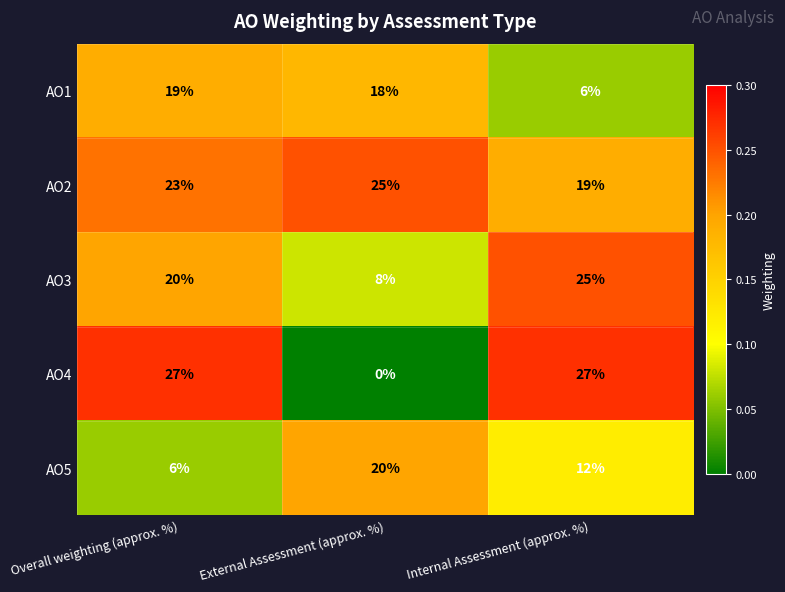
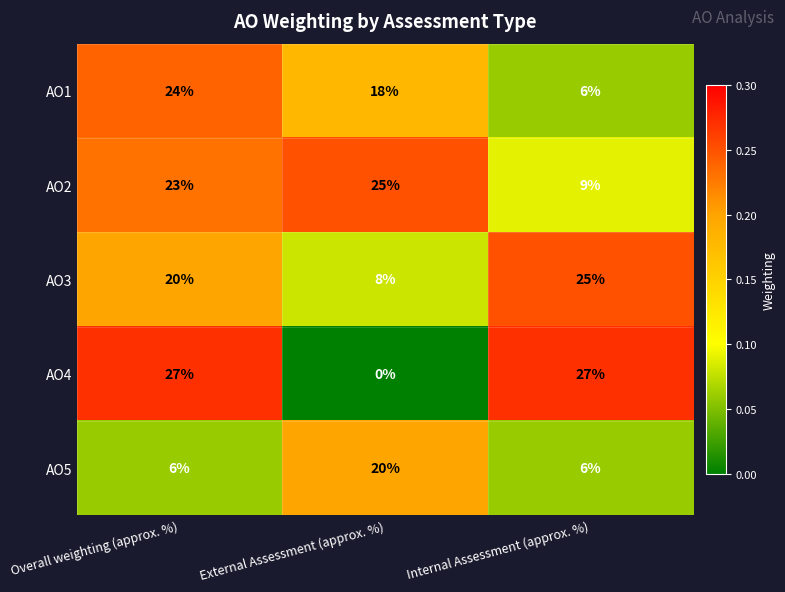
  {
    "AO1": {
-     "Overall weighting (approx. %)": "19%",
+     "Overall weighting (approx. %)": "24%",
      "External Assessment (approx. %)": "18%",
      "Internal Assessment (approx. %)": "6%"
    },
    "AO2": {
      "Overall weighting (approx. %)": "23%",
      "External Assessment (approx. %)": "25%",
-     "Internal Assessment (approx. %)": "19%"
+     "Internal Assessment (approx. %)": "9%"
    },
    "AO3": {
      "Overall weighting (approx. %)": "20%",
      "External Assessment (approx. %)": "8%",
      "Internal Assessment (approx. %)": "25%"
    },
    "AO4": {
      "Overall weighting (approx. %)": "27%",
      "External Assessment (approx. %)": "0%",
      "Internal Assessment (approx. %)": "27%"
    },
    "AO5": {
      "Overall weighting (approx. %)": "6%",
      "External Assessment (approx. %)": "20%",
-     "Internal Assessment (approx. %)": "12%"
+     "Internal Assessment (approx. %)": "6%"
    }
  }
